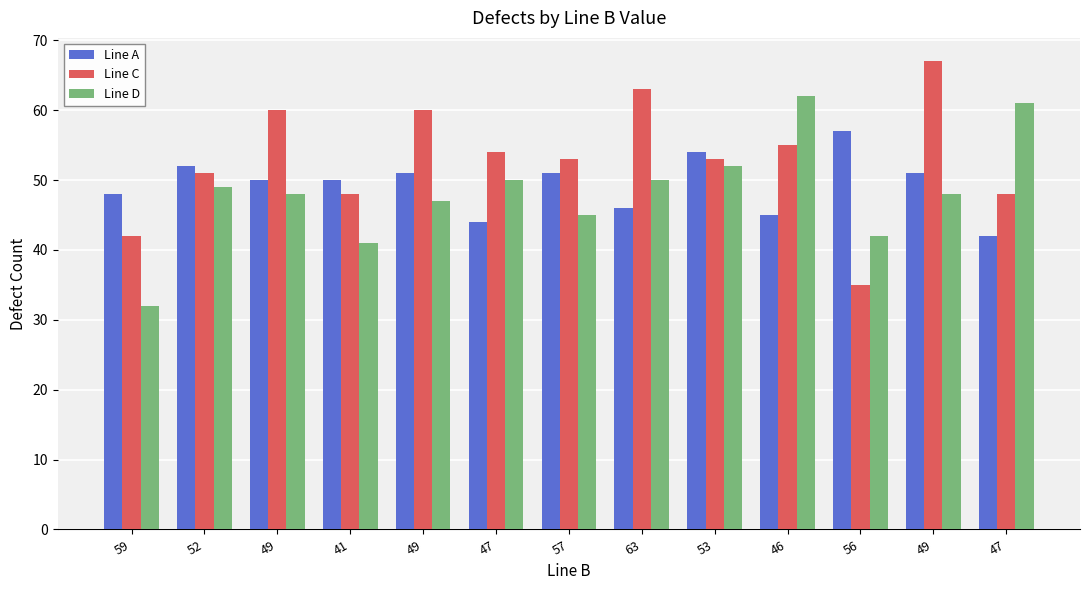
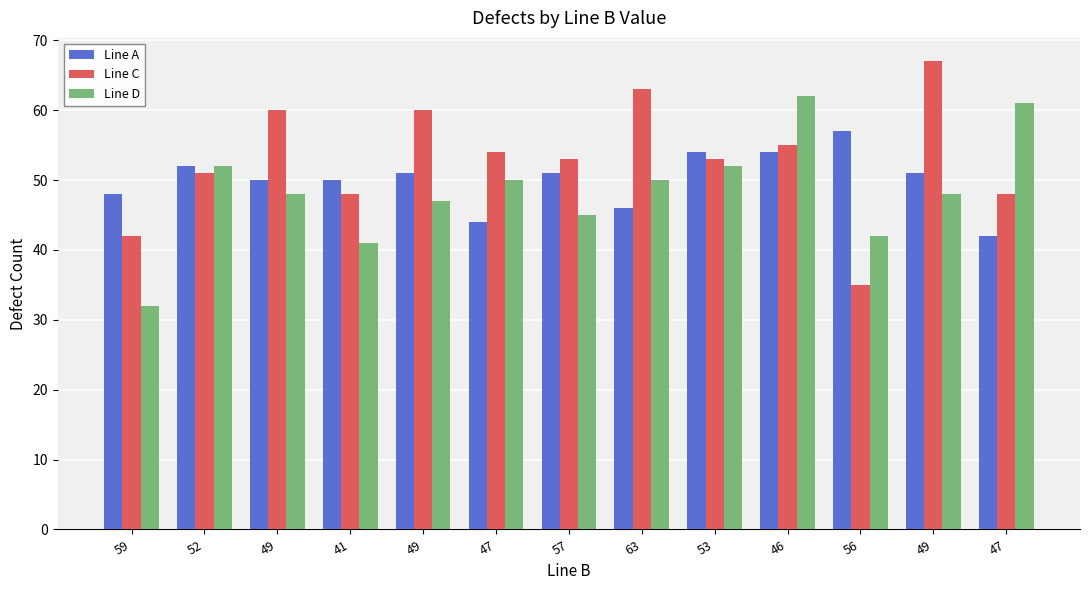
  {
    "Line A": {
      "59": 48,
      "52": 52,
      "41": 50,
      "57": 51,
      "63": 46,
      "53": 54,
-     "46": 45,
+     "46": 54,
      "56": 57
    },
    "Line C": {
      "59": 42,
      "52": 51,
      "41": 48,
      "57": 53,
      "63": 63,
      "53": 53,
      "46": 55,
      "56": 35
    },
    "Line D": {
      "59": 32,
-     "52": 49,
+     "52": 52,
      "41": 41,
      "57": 45,
      "63": 50,
      "53": 52,
      "46": 62,
      "56": 42
    }
  }
